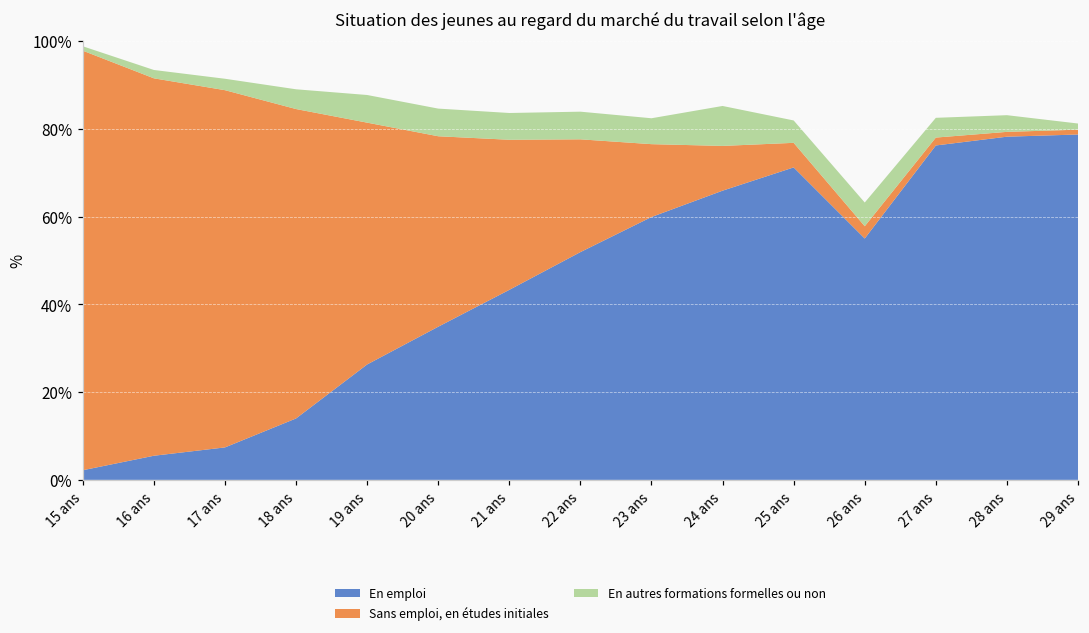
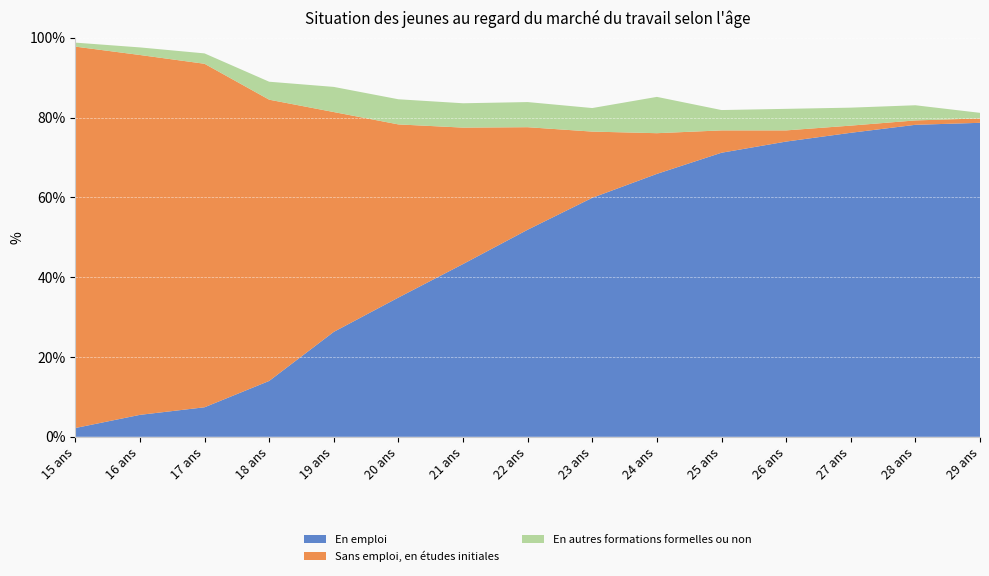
  {
    "En emploi": {
      "15 ans": "2%",
      "16 ans": "6%",
      "17 ans": "7%",
      "18 ans": "14%",
      "19 ans": "26%",
      "20 ans": "35%",
      "21 ans": "43%",
      "22 ans": "52%",
      "23 ans": "60%",
      "24 ans": "66%",
      "25 ans": "71%",
-     "26 ans": "55%",
+     "26 ans": "74%",
      "27 ans": "76%",
      "28 ans": "78%",
      "29 ans": "79%"
    },
    "Sans emploi, en études initiales": {
      "15 ans": "96%",
-     "16 ans": "86%",
-     "17 ans": "81%",
+     "16 ans": "90%",
+     "17 ans": "86%",
      "18 ans": "71%",
      "19 ans": "55%",
      "20 ans": "43%",
      "21 ans": "34%",
      "22 ans": "26%",
      "23 ans": "17%",
      "24 ans": "10%",
      "25 ans": "6%",
      "26 ans": "3%",
      "27 ans": "2%",
      "28 ans": "1%",
      "29 ans": "1%"
    },
    "En autres formations formelles ou non": {
      "15 ans": "1%",
      "16 ans": "2%",
      "17 ans": "3%",
      "18 ans": "5%",
      "19 ans": "6%",
      "20 ans": "6%",
      "21 ans": "6%",
      "22 ans": "6%",
      "23 ans": "6%",
      "24 ans": "9%",
      "25 ans": "5%",
      "26 ans": "5%",
      "27 ans": "5%",
      "28 ans": "4%",
      "29 ans": "1%"
    }
  }
